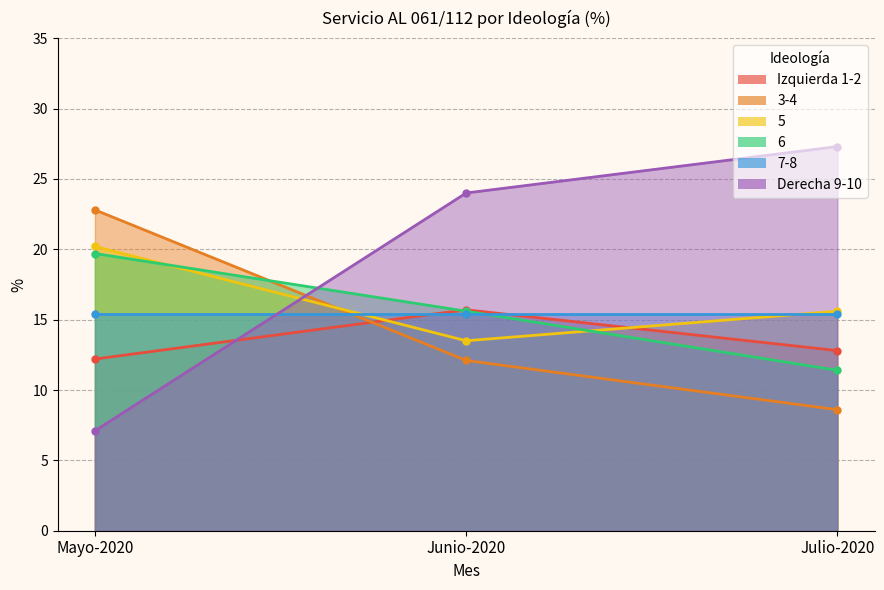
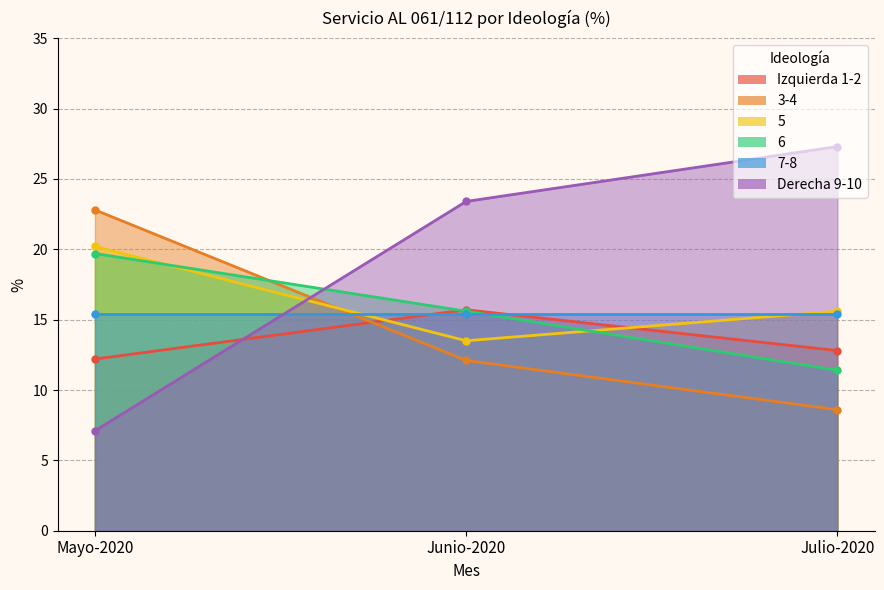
  {
    "6": {
      "Mayo-2020": 19.7,
      "Julio-2020": 11.4
    },
    "7-8": {
      "Mayo-2020": 15.4,
      "Junio-2020": 15.4,
      "Julio-2020": 15.4
    },
    "Derecha 9-10": {
      "Mayo-2020": 7.1,
-     "Junio-2020": 24.0
+     "Junio-2020": 23.4
    }
  }
